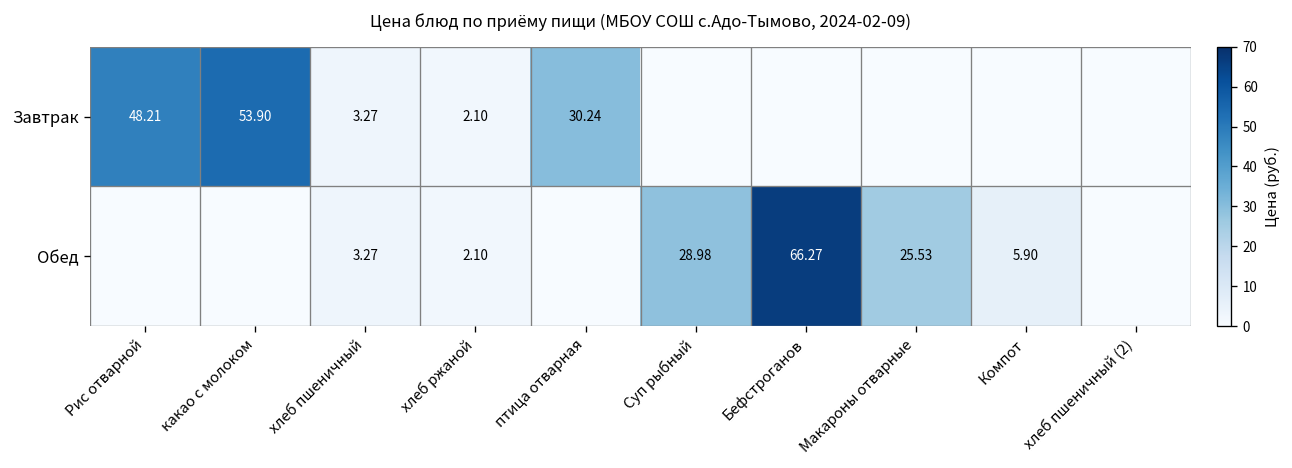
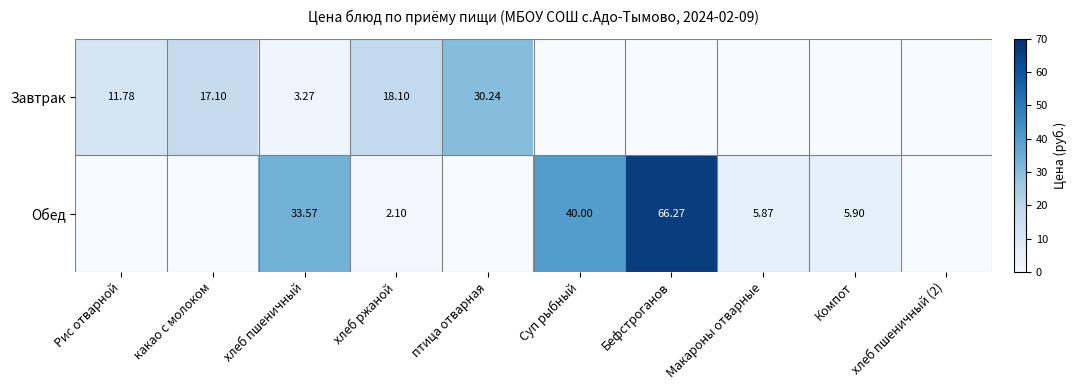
  {
    "Завтрак": {
-     "Рис отварной": 48.21,
-     "какао с молоком": 53.90,
+     "Рис отварной": 11.78,
+     "какао с молоком": 17.10,
      "хлеб пшеничный": 3.27,
-     "хлеб ржаной": 2.10,
+     "хлеб ржаной": 18.10,
      "птица отварная": 30.24
    },
    "Обед": {
-     "хлеб пшеничный": 3.27,
+     "хлеб пшеничный": 33.57,
      "хлеб ржаной": 2.10,
-     "Суп рыбный": 28.98,
+     "Суп рыбный": 40.00,
      "Бефстроганов": 66.27,
-     "Макароны отварные": 25.53,
+     "Макароны отварные": 5.87,
      "Компот": 5.90
    }
  }
